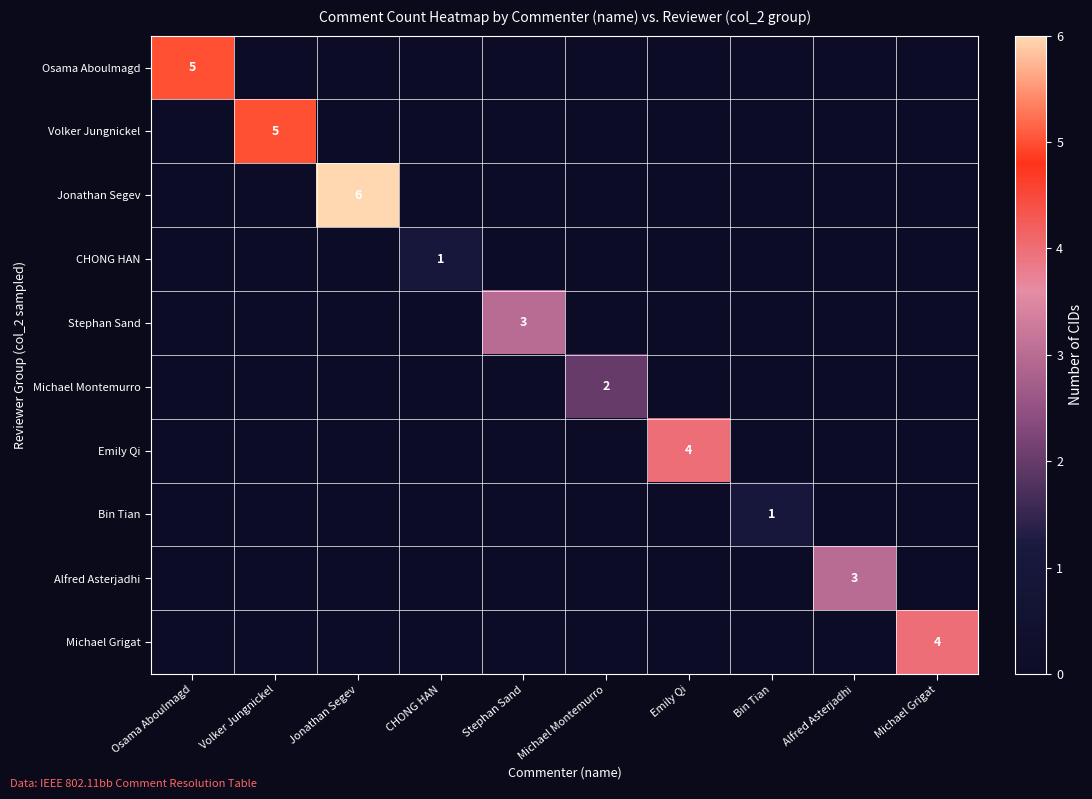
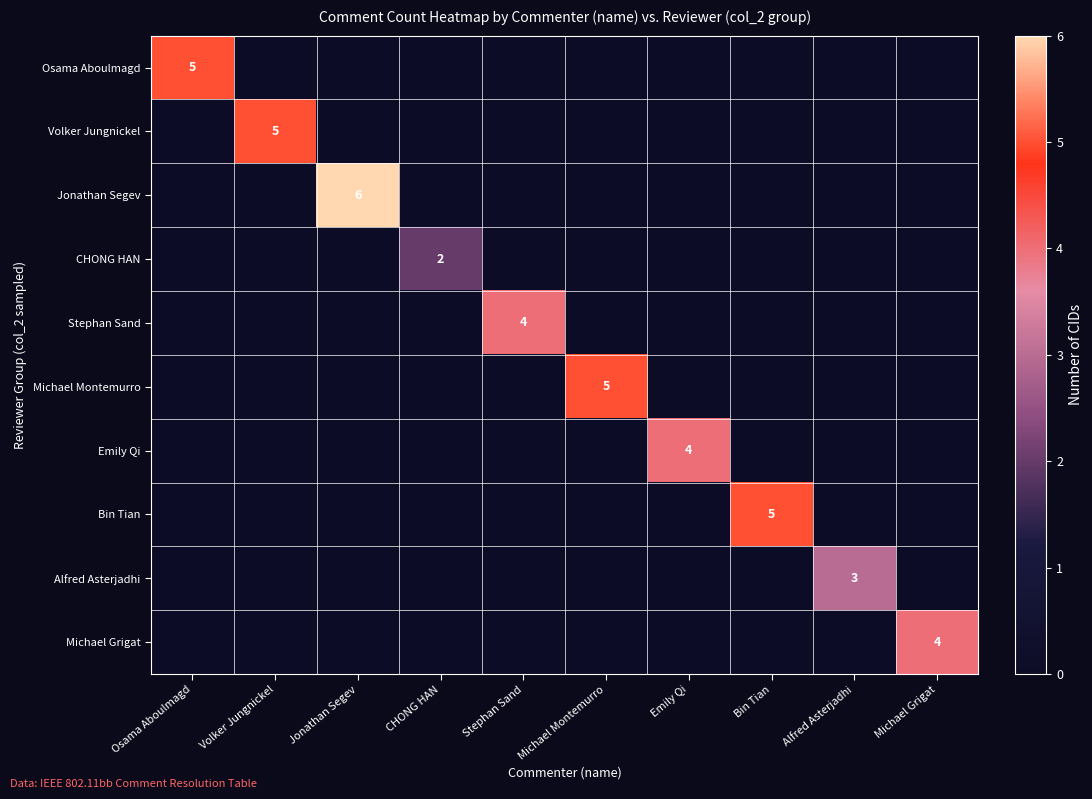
  {
    "Osama Aboulmagd": {
      "Osama Aboulmagd": 5
    },
    "Volker Jungnickel": {
      "Volker Jungnickel": 5
    },
    "Jonathan Segev": {
      "Jonathan Segev": 6
    },
    "CHONG HAN": {
-     "CHONG HAN": 1
+     "CHONG HAN": 2
    },
    "Stephan Sand": {
-     "Stephan Sand": 3
+     "Stephan Sand": 4
    },
    "Michael Montemurro": {
-     "Michael Montemurro": 2
+     "Michael Montemurro": 5
    },
    "Emily Qi": {
      "Emily Qi": 4
    },
    "Bin Tian": {
-     "Bin Tian": 1
+     "Bin Tian": 5
    },
    "Alfred Asterjadhi": {
      "Alfred Asterjadhi": 3
    },
    "Michael Grigat": {
      "Michael Grigat": 4
    }
  }
